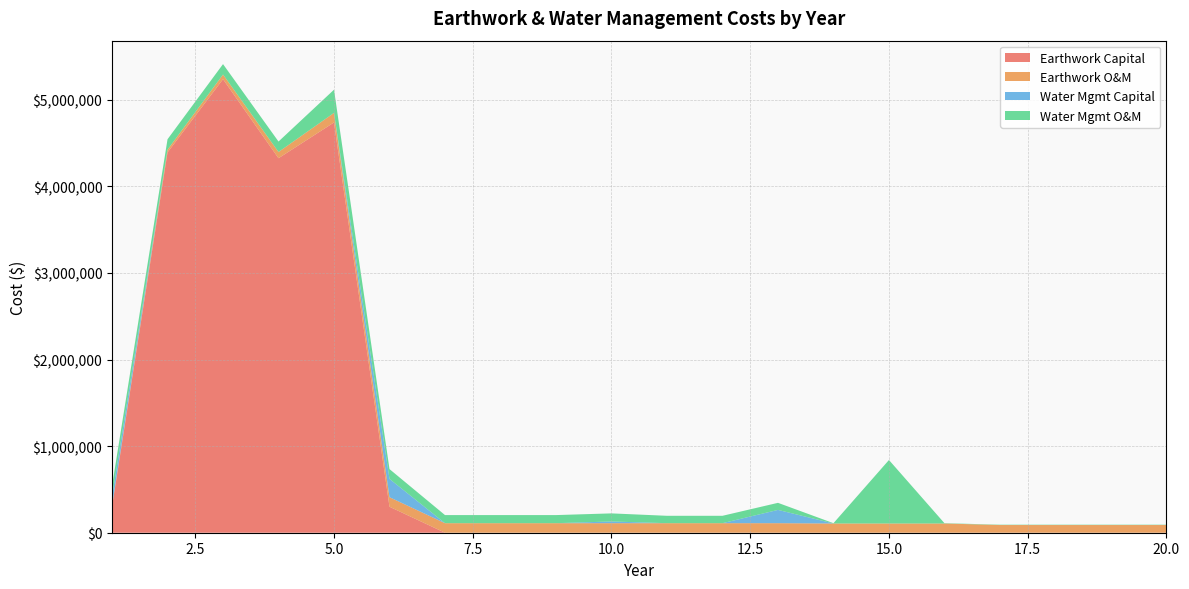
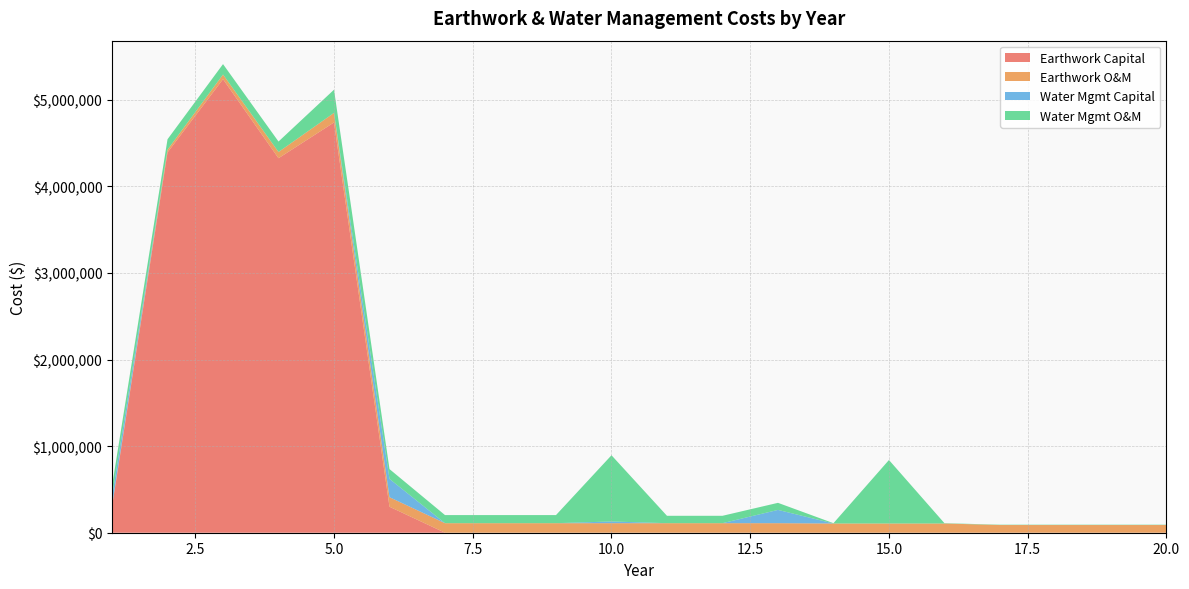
  {
    "Water Mgmt O&M": {
      "5.0": "$300,000",
-     "10.0": "$100,000",
+     "10.0": "$800,000",
      "15.0": "$700,000"
    }
  }
